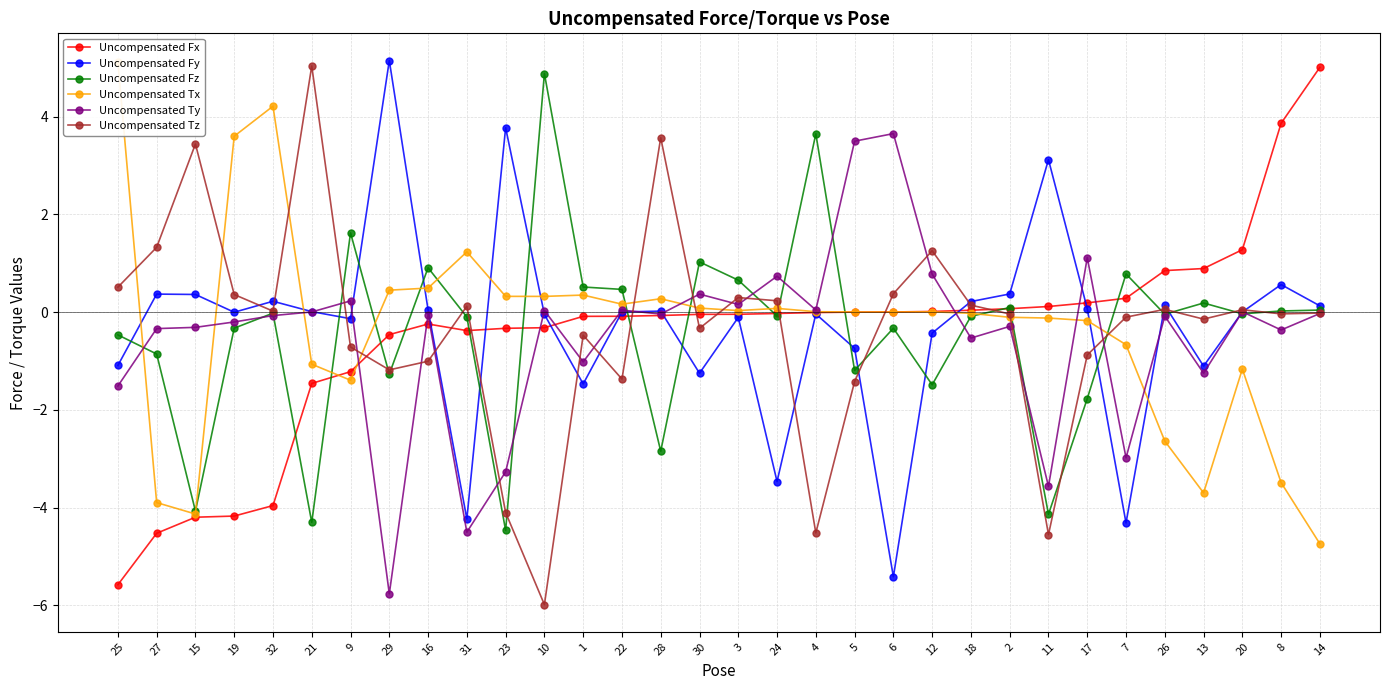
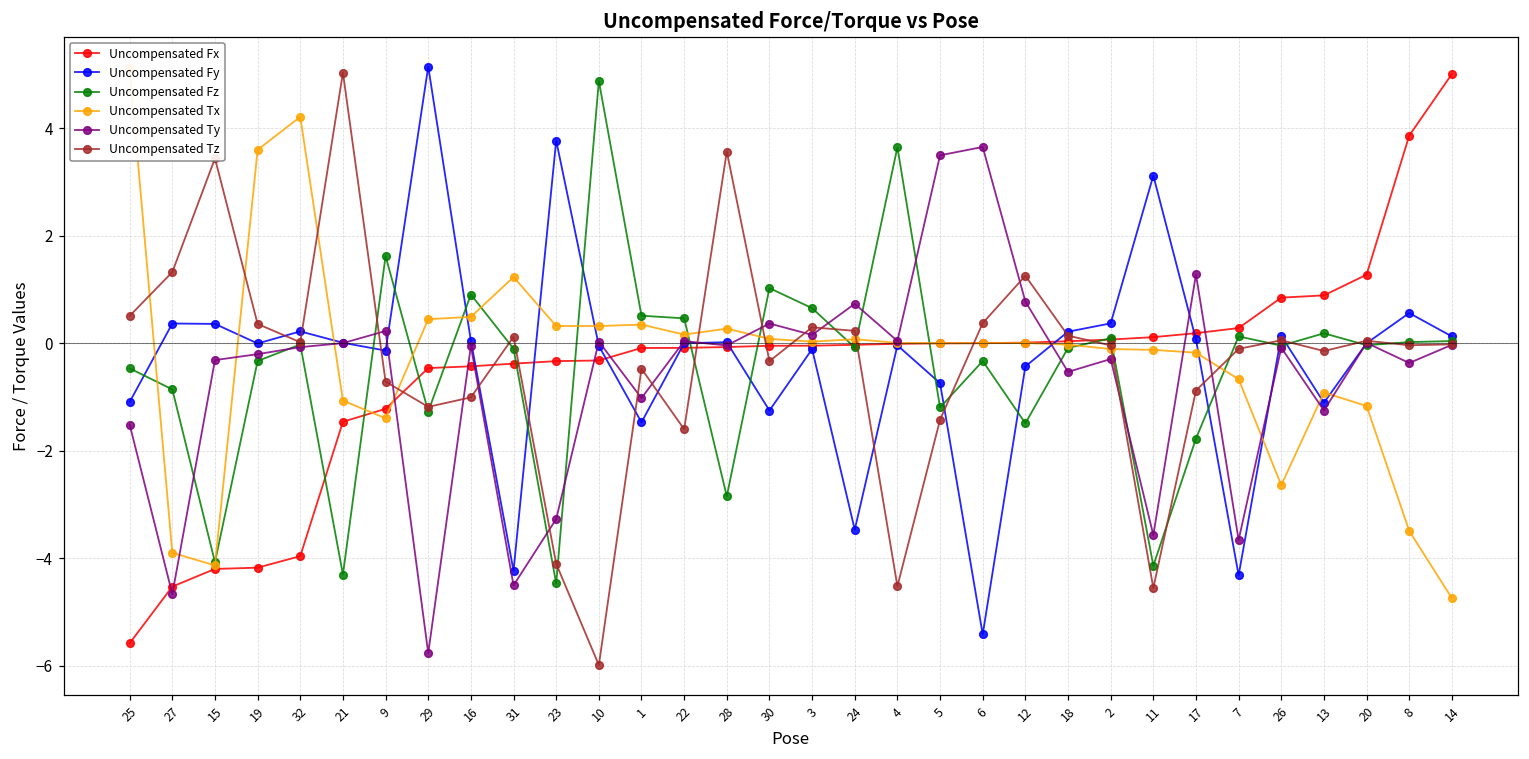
  {
    "Uncompensated Fx": {
      "25": -5.6,
      "27": -4.5,
      "15": -4.2,
      "19": -4.2,
      "32": -4.0,
      "21": -1.5,
      "9": -1.2,
      "29": -0.5,
-     "16": -0.2,
+     "16": -0.4,
      "31": -0.4,
      "23": -0.3,
      "10": -0.3,
      "1": -0.1,
      "22": -0.1,
      "30": 0.0,
      "3": 0.0,
      "18": 0.0,
      "11": 0.1,
      "17": 0.2,
      "7": 0.3,
      "26": 0.8,
      "13": 0.9,
      "20": 1.3,
      "8": 3.9,
      "14": 5.0
    },
    "Uncompensated Fy": {
      "25": -1.1,
      "27": 0.4,
      "15": 0.4,
      "19": 0.0,
      "32": 0.2,
      "9": -0.1,
      "29": 5.1,
      "16": 0.0,
      "31": -4.2,
      "23": 3.8,
      "10": 0.0,
      "1": -1.5,
      "28": 0.0,
      "30": -1.3,
      "3": -0.1,
      "24": -3.5,
      "5": -0.7,
      "6": -5.4,
      "12": -0.4,
      "18": 0.2,
      "2": 0.4,
      "11": 3.1,
      "17": 0.1,
      "7": -4.3,
      "26": 0.1,
      "13": -1.1,
      "8": 0.6,
      "14": 0.1
    },
    "Uncompensated Fz": {
      "25": -0.5,
      "27": -0.9,
      "15": -4.1,
      "19": -0.3,
      "21": -4.3,
      "9": 1.6,
      "29": -1.3,
      "16": 0.9,
      "31": -0.1,
      "23": -4.5,
      "10": 4.9,
      "1": 0.5,
      "22": 0.5,
      "28": -2.8,
      "30": 1.0,
      "3": 0.7,
      "4": 3.6,
      "5": -1.2,
      "6": -0.3,
      "12": -1.5,
      "18": -0.1,
      "11": -4.1,
      "17": -1.8,
-     "7": 0.8,
+     "7": 0.1,
      "13": 0.2,
      "8": 0.0,
      "14": 0.0
    },
    "Uncompensated Tx": {
      "27": -3.9,
      "15": -4.1,
      "19": 3.6,
      "32": 4.2,
      "21": -1.1,
      "9": -1.4,
      "29": 0.4,
      "16": 0.5,
      "31": 1.2,
      "23": 0.3,
      "10": 0.3,
      "1": 0.3,
      "22": 0.2,
      "28": 0.3,
      "30": 0.1,
      "3": 0.0,
      "24": 0.1,
      "18": 0.0,
      "2": -0.1,
      "11": -0.1,
      "17": -0.2,
      "7": -0.7,
      "26": -2.6,
-     "13": -3.7,
+     "13": -0.9,
      "20": -1.2,
      "8": -3.5,
      "14": -4.7
    },
    "Uncompensated Ty": {
      "25": -1.5,
-     "27": -0.3,
+     "27": -4.7,
      "15": -0.3,
      "19": -0.2,
      "9": 0.2,
      "29": -5.8,
      "16": 0.0,
      "31": -4.5,
      "23": -3.3,
      "10": 0.0,
      "1": -1.0,
      "30": 0.4,
      "3": 0.2,
      "24": 0.7,
      "5": 3.5,
      "6": 3.7,
      "12": 0.8,
      "18": -0.5,
      "2": -0.3,
      "11": -3.6,
-     "17": 1.1,
-     "7": -3.0,
+     "17": 1.3,
+     "7": -3.7,
      "13": -1.2,
      "8": -0.4
    },
    "Uncompensated Tz": {
      "25": 0.5,
      "27": 1.3,
      "15": 3.4,
      "19": 0.4,
      "21": 5.0,
      "9": -0.7,
      "29": -1.2,
      "16": -1.0,
      "31": 0.1,
      "23": -4.1,
      "10": -6.0,
      "1": -0.5,
-     "22": -1.4,
+     "22": -1.6,
      "28": 3.6,
      "30": -0.3,
      "3": 0.3,
      "24": 0.2,
      "4": -4.5,
      "5": -1.4,
      "6": 0.4,
      "12": 1.3,
      "18": 0.1,
      "2": 0.0,
      "11": -4.6,
      "17": -0.9,
      "7": -0.1,
      "26": 0.1,
      "13": -0.1,
      "8": 0.0
    }
  }
